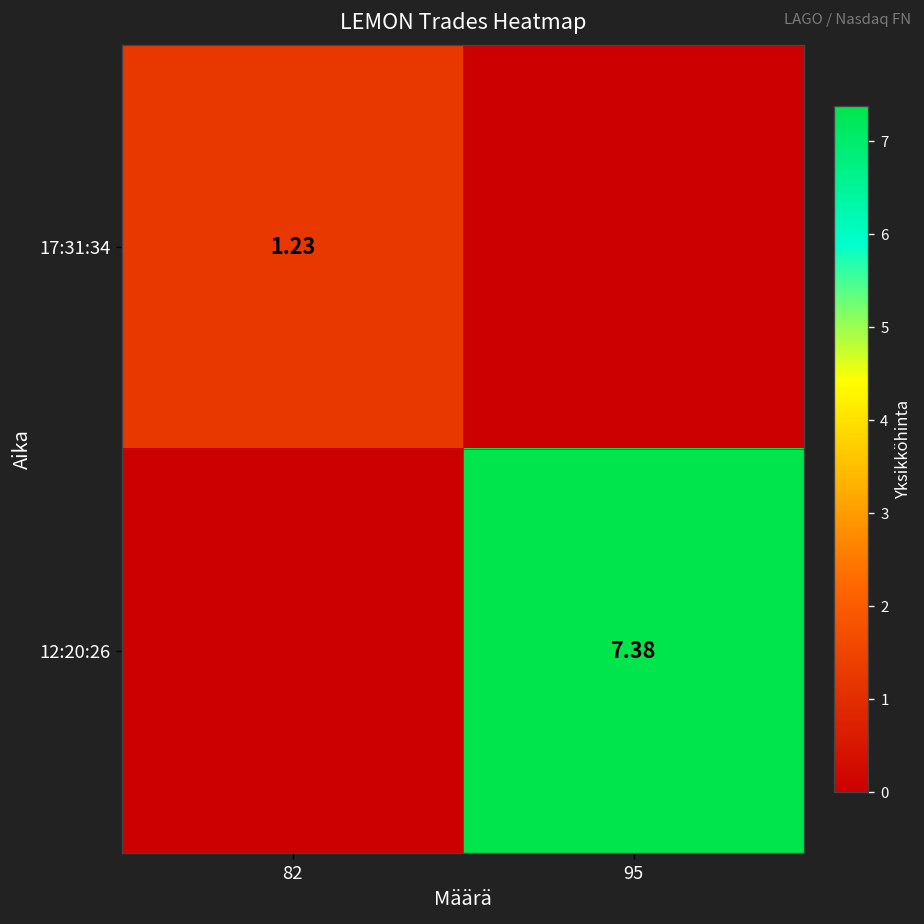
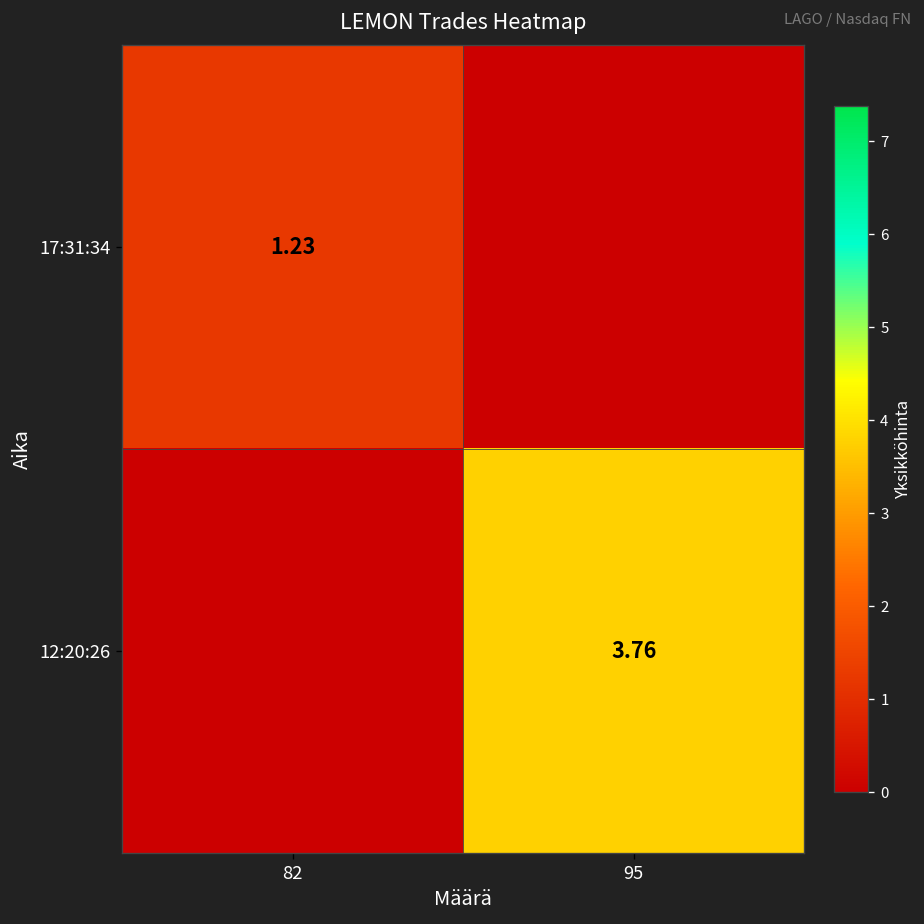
  {
    "17:31:34": {
      "82": 1.23
    },
    "12:20:26": {
-     "95": 7.38
+     "95": 3.76
    }
  }
